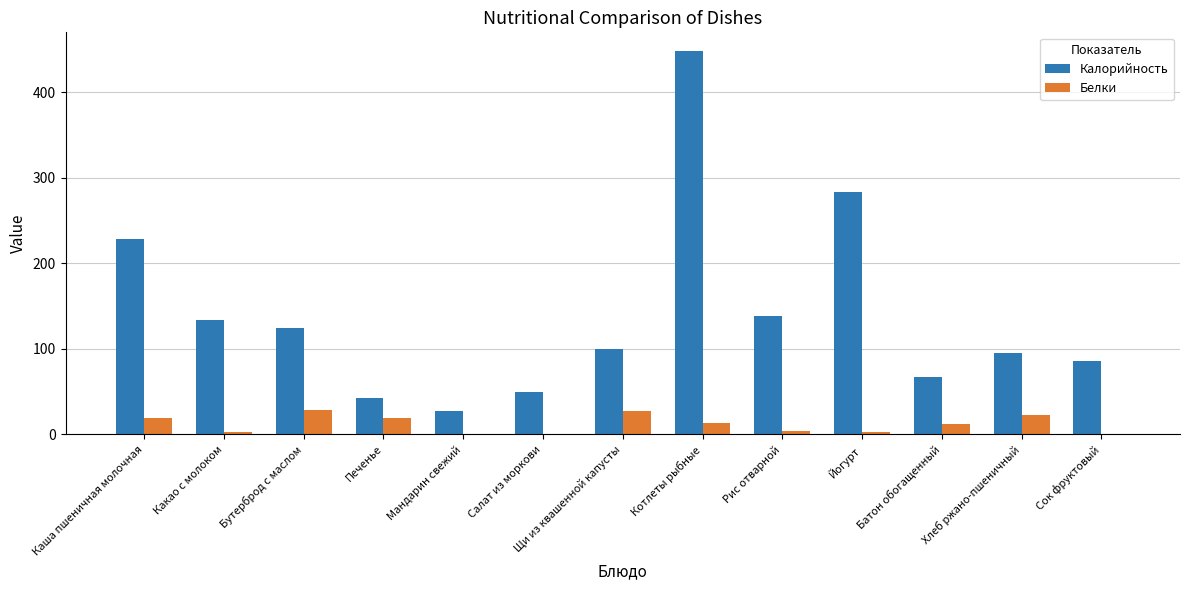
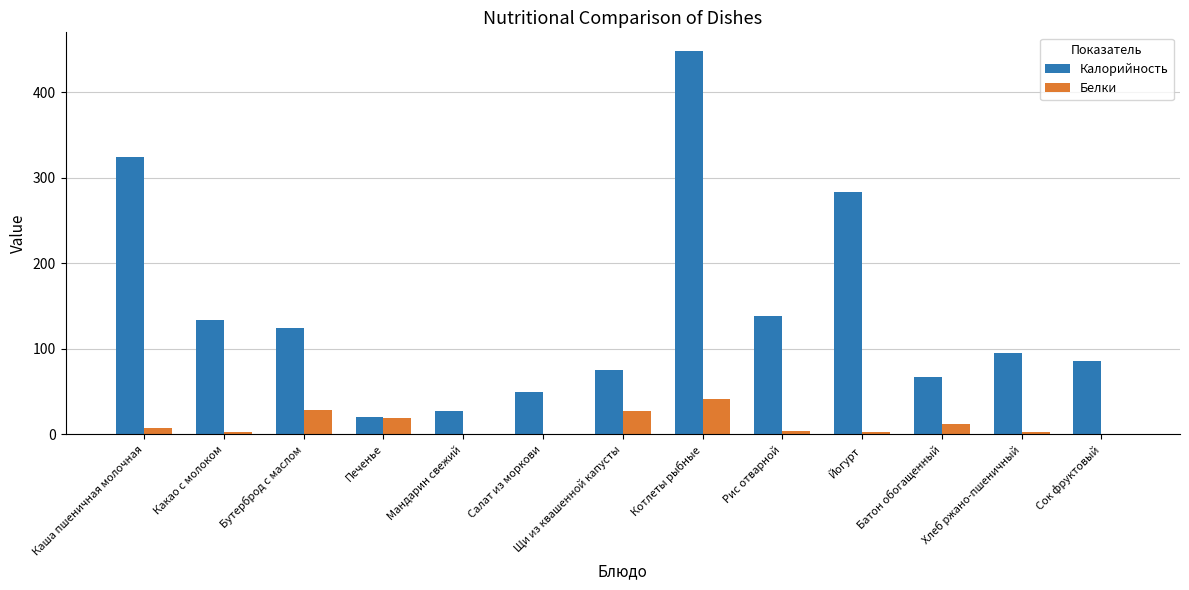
  {
    "Калорийность": {
-     "Каша пшеничная молочная": 230,
+     "Каша пшеничная молочная": 320,
      "Какао с молоком": 130,
      "Бутерброд с маслом": 130,
-     "Печенье": 40,
+     "Печенье": 20,
      "Мандарин свежий": 30,
      "Салат из моркови": 50,
-     "Щи из квашенной капусты": 100,
+     "Щи из квашенной капусты": 80,
      "Котлеты рыбные": 450,
      "Рис отварной": 140,
      "Йогурт": 280,
      "Батон обогащенный": 70,
      "Хлеб ржано-пшеничный": 100,
      "Сок фруктовый": 90
    },
    "Белки": {
-     "Каша пшеничная молочная": 20,
+     "Каша пшеничная молочная": 10,
      "Бутерброд с маслом": 30,
      "Печенье": 20,
      "Щи из квашенной капусты": 30,
-     "Котлеты рыбные": 10,
+     "Котлеты рыбные": 40,
      "Рис отварной": 0,
      "Батон обогащенный": 10,
-     "Хлеб ржано-пшеничный": 20
+     "Хлеб ржано-пшеничный": 0
    }
  }
